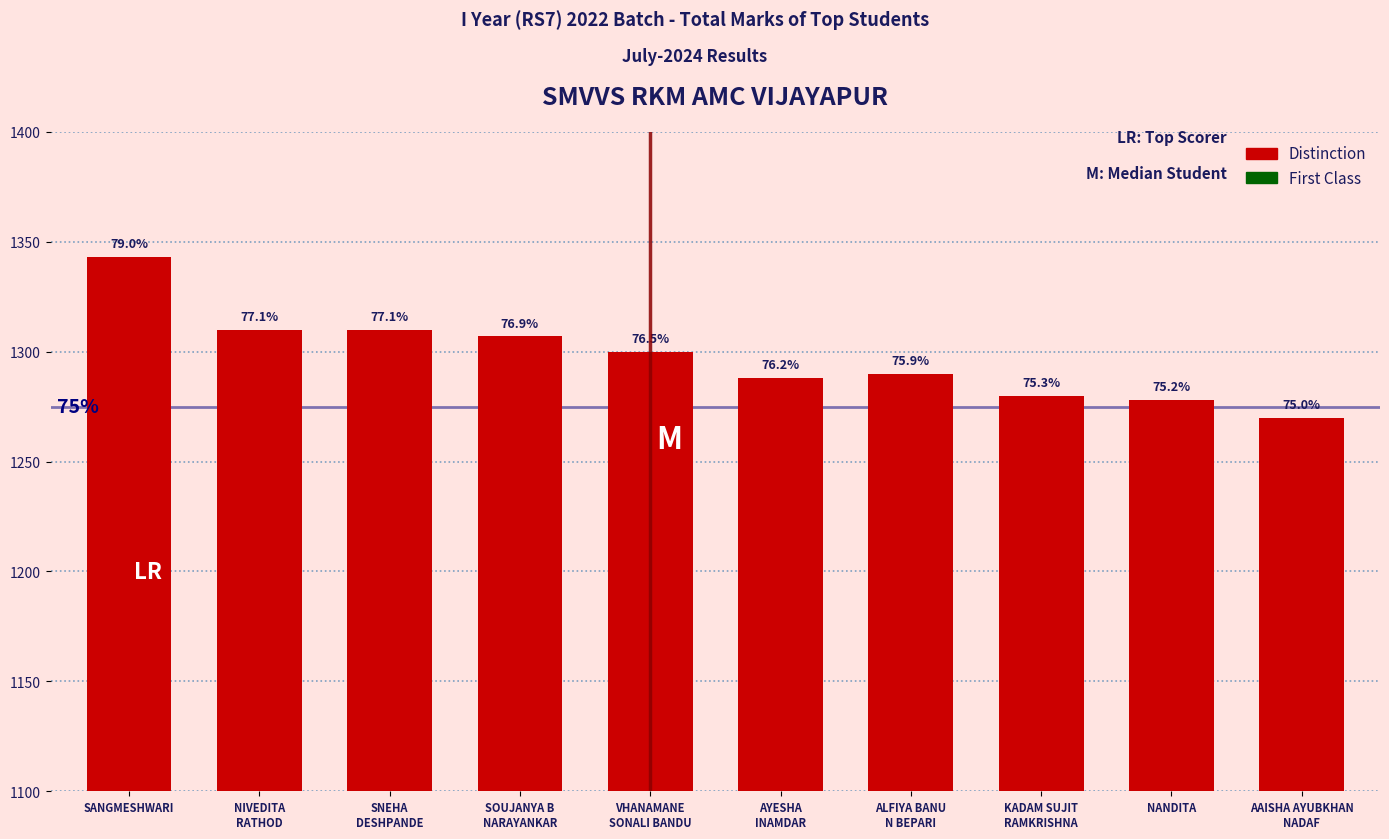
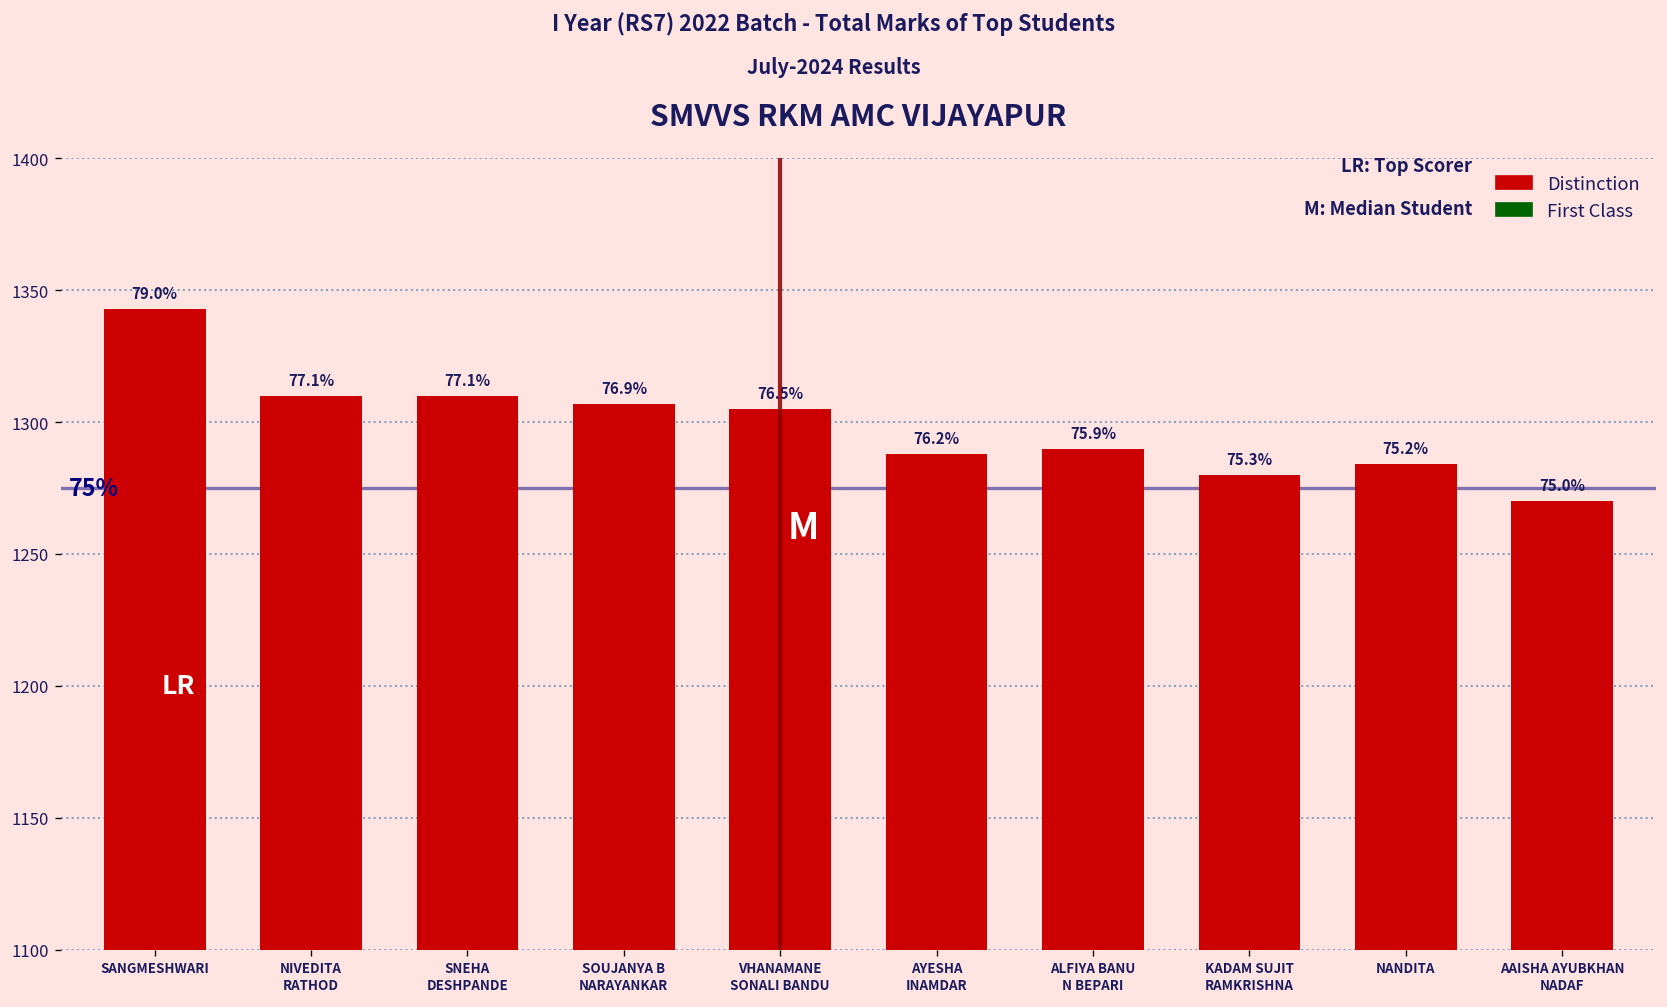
  {
-   "VHANAMANE SONALI BANDU": 1300,
-   "NANDITA": 1278
+   "VHANAMANE SONALI BANDU": 1305,
+   "NANDITA": 1284
  }
